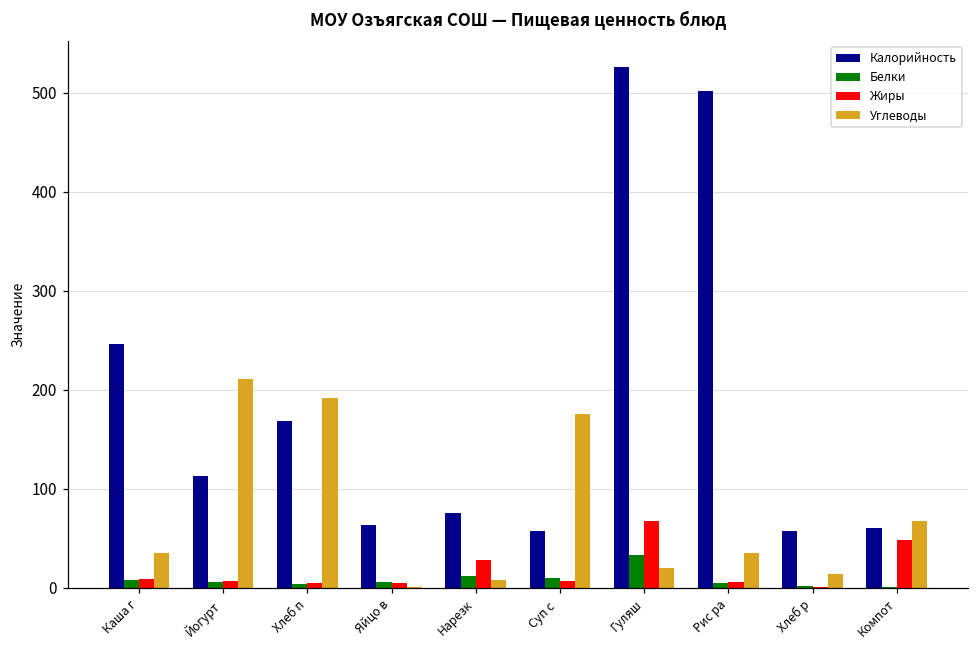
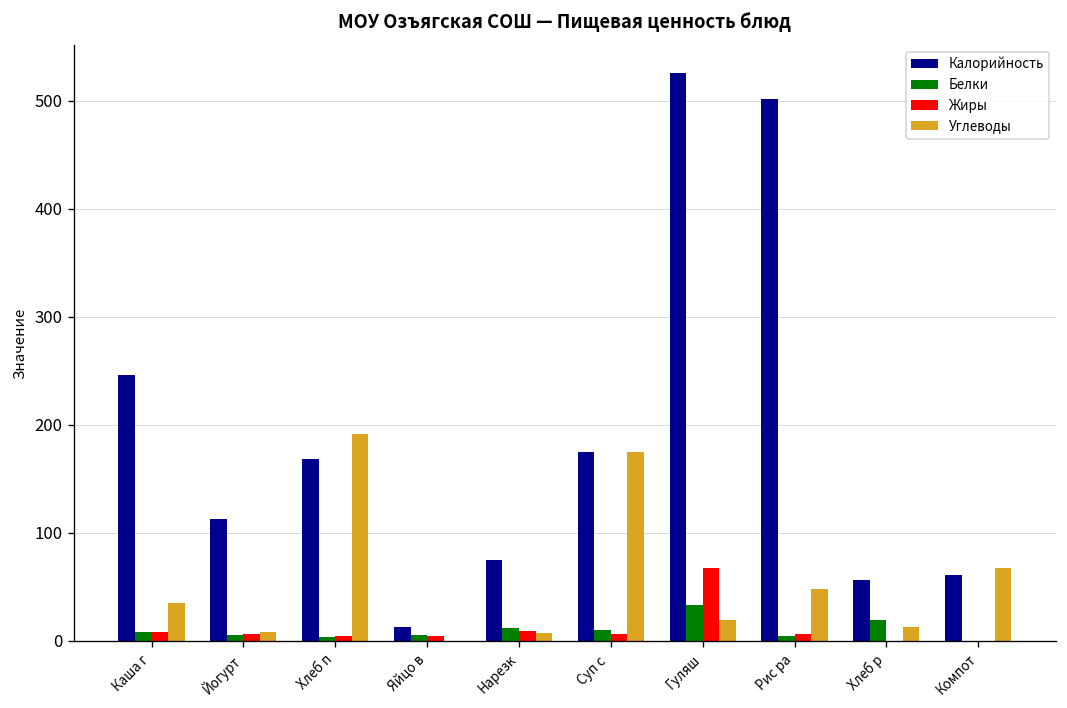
  {
    "Калорийность": {
      "Каша г": 250,
      "Йогурт": 110,
      "Хлеб п": 170,
-     "Яйцо в": 60,
+     "Яйцо в": 10,
      "Нарезк": 80,
-     "Суп с": 60,
+     "Суп с": 180,
      "Гуляш": 530,
      "Рис ра": 500,
      "Хлеб р": 60,
      "Компот": 60
    },
    "Белки": {
      "Каша г": 10,
      "Йогурт": 10,
      "Хлеб п": 0,
      "Яйцо в": 10,
      "Нарезк": 10,
      "Суп с": 10,
      "Гуляш": 30,
      "Рис ра": 0,
-     "Хлеб р": 0
+     "Хлеб р": 20
    },
    "Жиры": {
      "Каша г": 10,
      "Йогурт": 10,
      "Хлеб п": 0,
      "Яйцо в": 0,
-     "Нарезк": 30,
+     "Нарезк": 10,
      "Суп с": 10,
      "Гуляш": 70,
      "Рис ра": 10,
-     "Компот": 50
+     "Компот": 0
    },
    "Углеводы": {
      "Каша г": 40,
-     "Йогурт": 210,
+     "Йогурт": 10,
      "Хлеб п": 190,
      "Нарезк": 10,
      "Суп с": 180,
      "Гуляш": 20,
-     "Рис ра": 40,
+     "Рис ра": 50,
      "Хлеб р": 10,
      "Компот": 70
    }
  }
